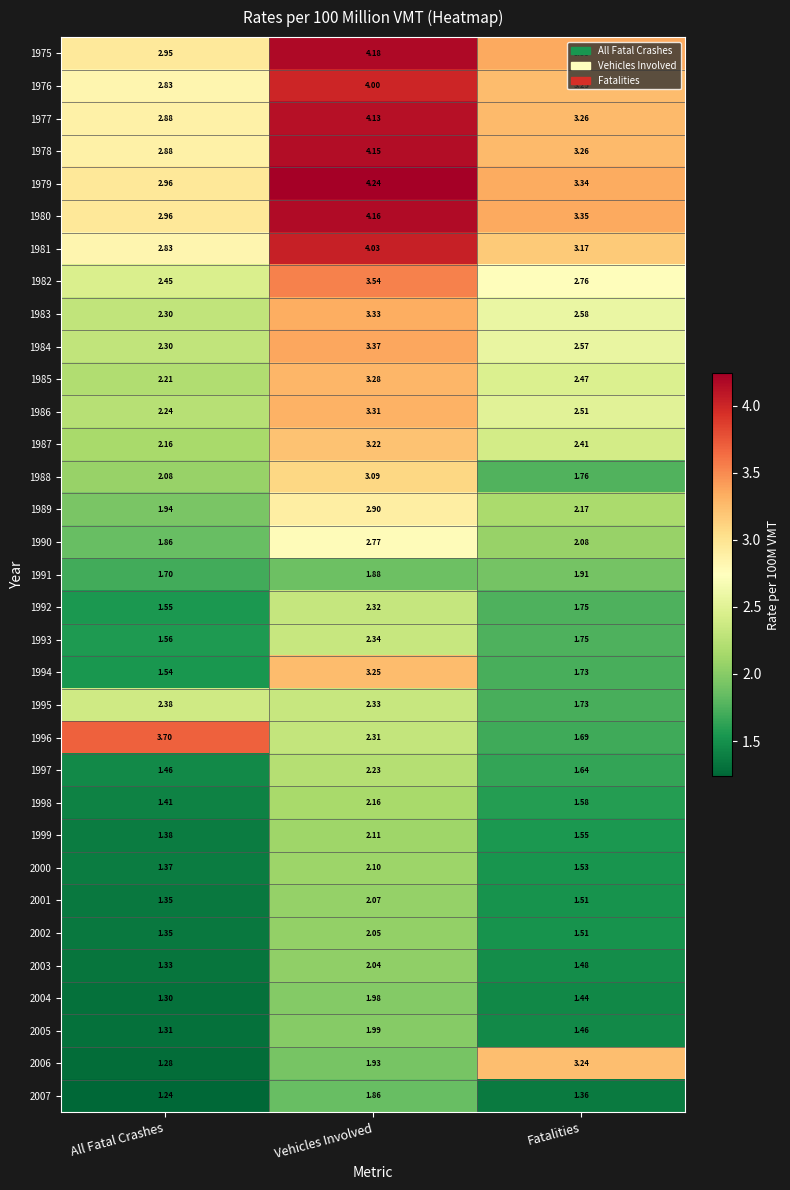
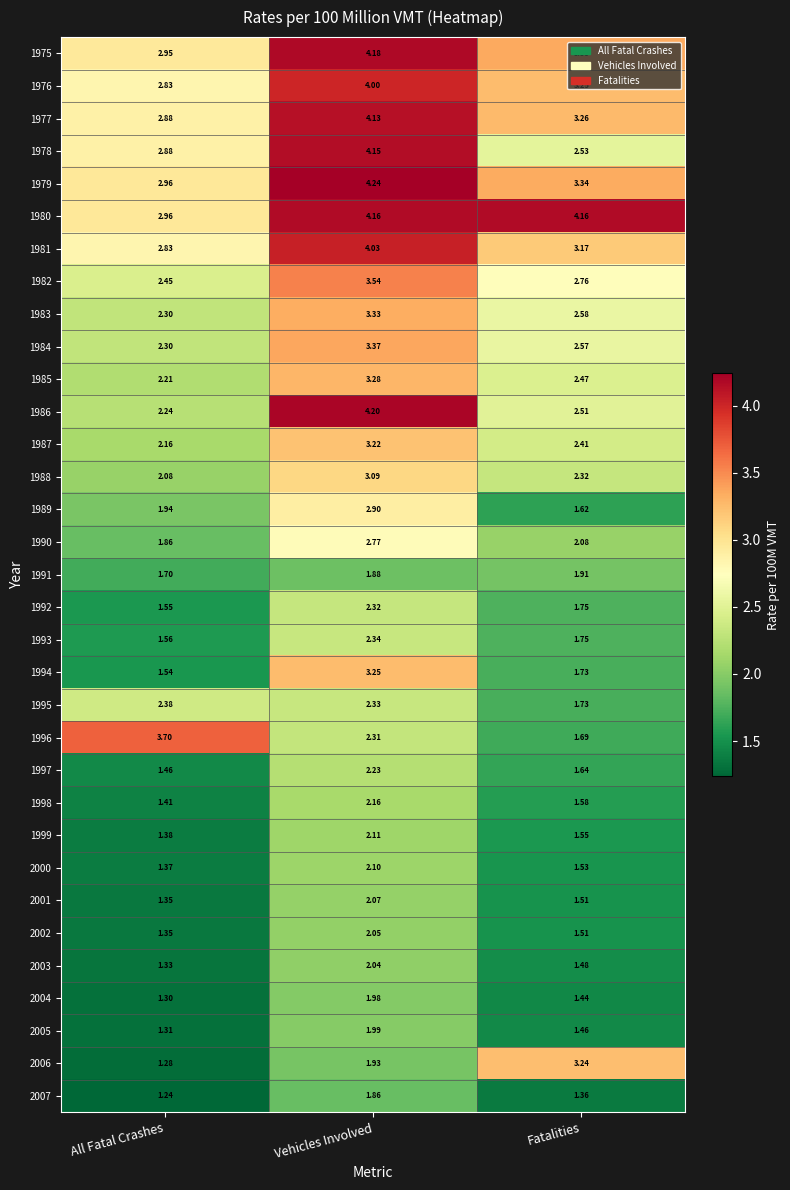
  {
    "1975": {
      "All Fatal Crashes": 2.95,
      "Vehicles Involved": 4.18
    },
    "1976": {
      "All Fatal Crashes": 2.83,
      "Vehicles Involved": 4.00
    },
    "1977": {
      "All Fatal Crashes": 2.88,
      "Vehicles Involved": 4.13,
      "Fatalities": 3.26
    },
    "1978": {
      "All Fatal Crashes": 2.88,
      "Vehicles Involved": 4.15,
-     "Fatalities": 3.26
+     "Fatalities": 2.53
    },
    "1979": {
      "All Fatal Crashes": 2.96,
      "Vehicles Involved": 4.24,
      "Fatalities": 3.34
    },
    "1980": {
      "All Fatal Crashes": 2.96,
      "Vehicles Involved": 4.16,
-     "Fatalities": 3.35
+     "Fatalities": 4.16
    },
    "1981": {
      "All Fatal Crashes": 2.83,
      "Vehicles Involved": 4.03,
      "Fatalities": 3.17
    },
    "1982": {
      "All Fatal Crashes": 2.45,
      "Vehicles Involved": 3.54,
      "Fatalities": 2.76
    },
    "1983": {
      "All Fatal Crashes": 2.30,
      "Vehicles Involved": 3.33,
      "Fatalities": 2.58
    },
    "1984": {
      "All Fatal Crashes": 2.30,
      "Vehicles Involved": 3.37,
      "Fatalities": 2.57
    },
    "1985": {
      "All Fatal Crashes": 2.21,
      "Vehicles Involved": 3.28,
      "Fatalities": 2.47
    },
    "1986": {
      "All Fatal Crashes": 2.24,
-     "Vehicles Involved": 3.31,
+     "Vehicles Involved": 4.20,
      "Fatalities": 2.51
    },
    "1987": {
      "All Fatal Crashes": 2.16,
      "Vehicles Involved": 3.22,
      "Fatalities": 2.41
    },
    "1988": {
      "All Fatal Crashes": 2.08,
      "Vehicles Involved": 3.09,
-     "Fatalities": 1.76
+     "Fatalities": 2.32
    },
    "1989": {
      "All Fatal Crashes": 1.94,
      "Vehicles Involved": 2.90,
-     "Fatalities": 2.17
+     "Fatalities": 1.62
    },
    "1990": {
      "All Fatal Crashes": 1.86,
      "Vehicles Involved": 2.77,
      "Fatalities": 2.08
    },
    "1991": {
      "All Fatal Crashes": 1.70,
      "Vehicles Involved": 1.88,
      "Fatalities": 1.91
    },
    "1992": {
      "All Fatal Crashes": 1.55,
      "Vehicles Involved": 2.32,
      "Fatalities": 1.75
    },
    "1993": {
      "All Fatal Crashes": 1.56,
      "Vehicles Involved": 2.34,
      "Fatalities": 1.75
    },
    "1994": {
      "All Fatal Crashes": 1.54,
      "Vehicles Involved": 3.25,
      "Fatalities": 1.73
    },
    "1995": {
      "All Fatal Crashes": 2.38,
      "Vehicles Involved": 2.33,
      "Fatalities": 1.73
    },
    "1996": {
      "All Fatal Crashes": 3.70,
      "Vehicles Involved": 2.31,
      "Fatalities": 1.69
    },
    "1997": {
      "All Fatal Crashes": 1.46,
      "Vehicles Involved": 2.23,
      "Fatalities": 1.64
    },
    "1998": {
      "All Fatal Crashes": 1.41,
      "Vehicles Involved": 2.16,
      "Fatalities": 1.58
    },
    "1999": {
      "All Fatal Crashes": 1.38,
      "Vehicles Involved": 2.11,
      "Fatalities": 1.55
    },
    "2000": {
      "All Fatal Crashes": 1.37,
      "Vehicles Involved": 2.10,
      "Fatalities": 1.53
    },
    "2001": {
      "All Fatal Crashes": 1.35,
      "Vehicles Involved": 2.07,
      "Fatalities": 1.51
    },
    "2002": {
      "All Fatal Crashes": 1.35,
      "Vehicles Involved": 2.05,
      "Fatalities": 1.51
    },
    "2003": {
      "All Fatal Crashes": 1.33,
      "Vehicles Involved": 2.04,
      "Fatalities": 1.48
    },
    "2004": {
      "All Fatal Crashes": 1.30,
      "Vehicles Involved": 1.98,
      "Fatalities": 1.44
    },
    "2005": {
      "All Fatal Crashes": 1.31,
      "Vehicles Involved": 1.99,
      "Fatalities": 1.46
    },
    "2006": {
      "All Fatal Crashes": 1.28,
      "Vehicles Involved": 1.93,
      "Fatalities": 3.24
    },
    "2007": {
      "All Fatal Crashes": 1.24,
      "Vehicles Involved": 1.86,
      "Fatalities": 1.36
    }
  }
